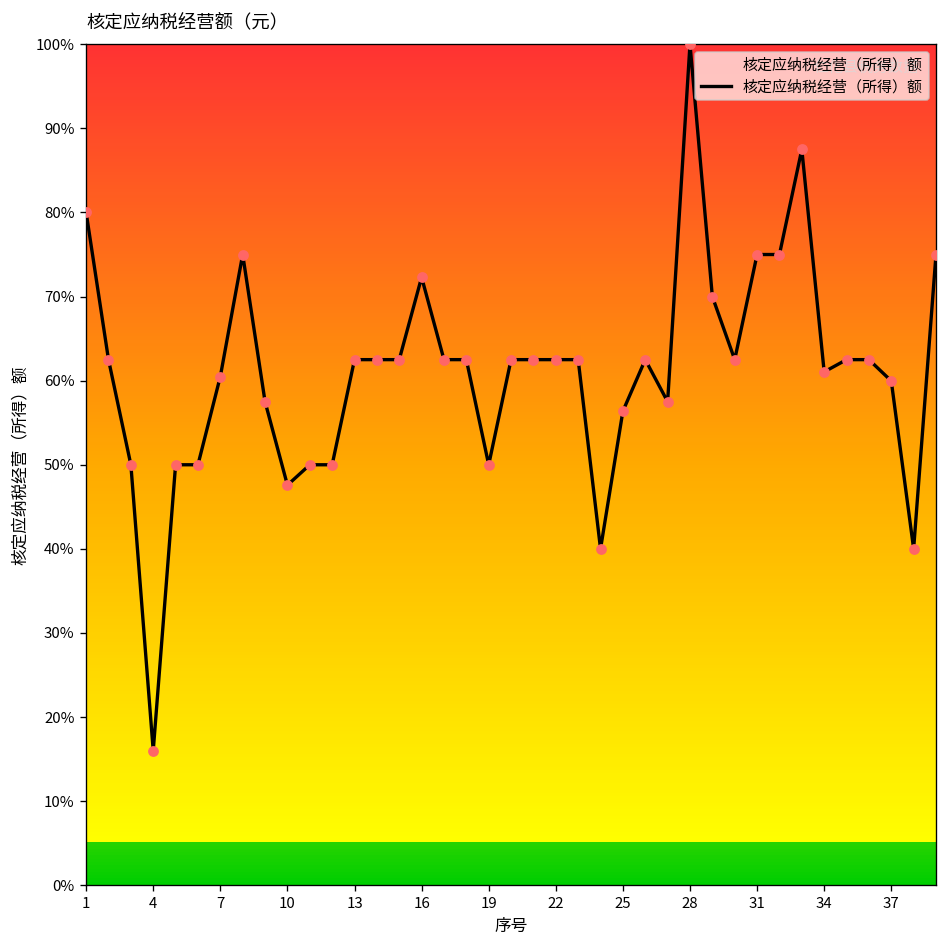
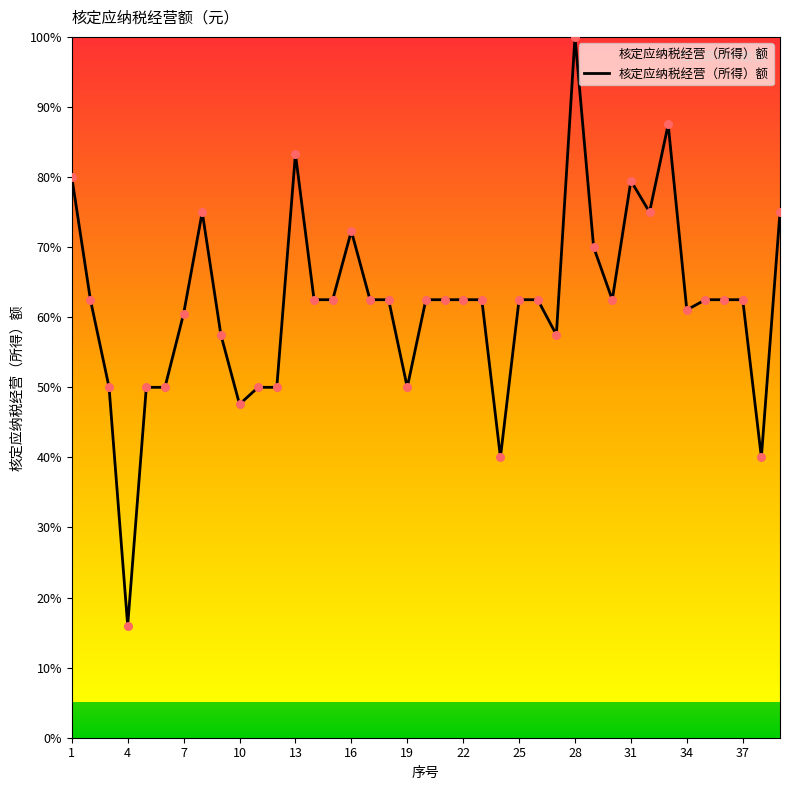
  {
    "1": "80%",
    "4": "16%",
    "7": "60%",
    "10": "48%",
-   "13": "63%",
+   "13": "83%",
    "16": "72%",
    "19": "50%",
    "22": "63%",
-   "25": "56%",
+   "25": "63%",
    "28": "100%",
-   "31": "75%",
+   "31": "79%",
    "34": "61%",
-   "37": "60%"
+   "37": "63%"
  }
